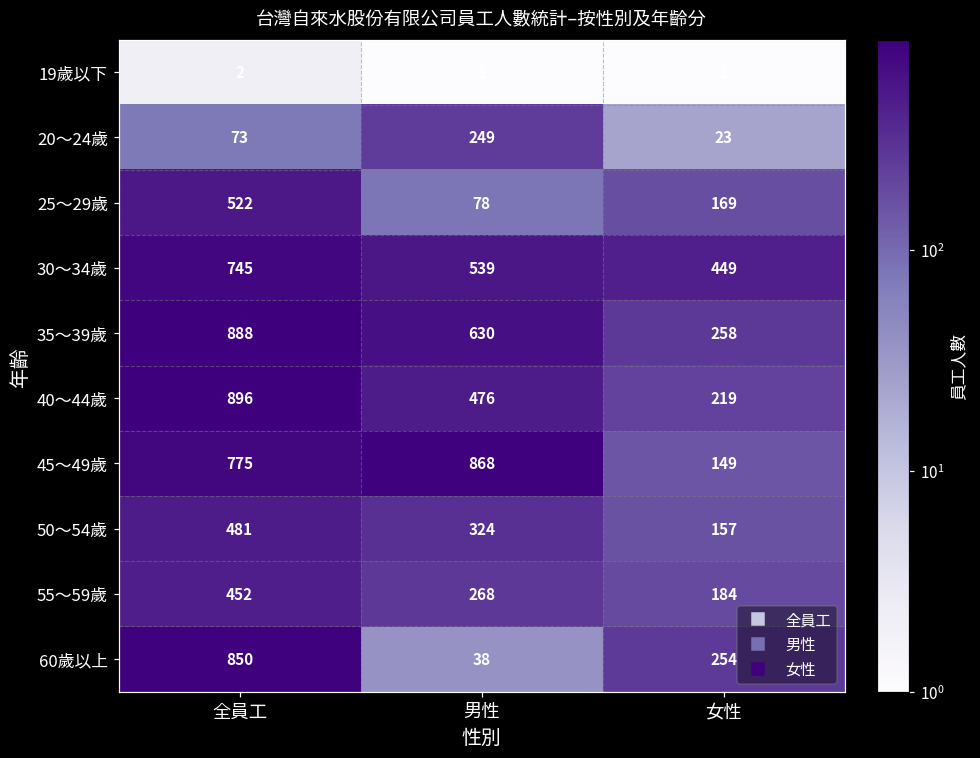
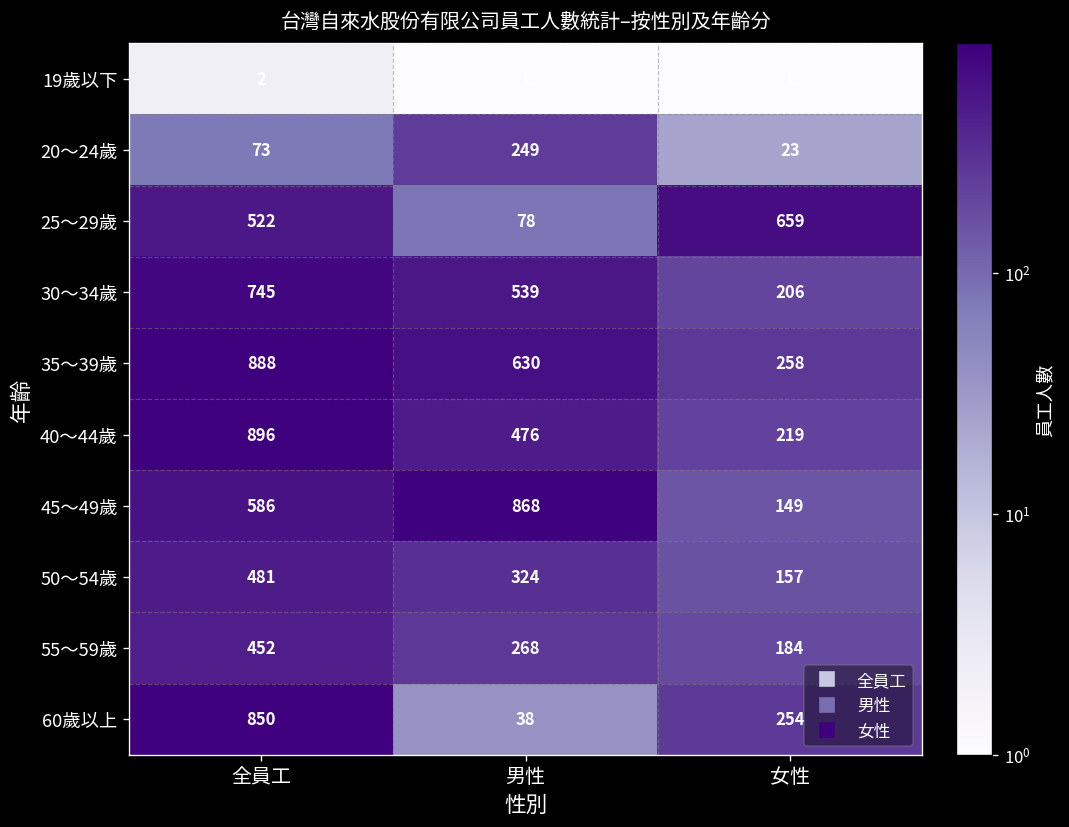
  {
    "20～24歲": {
      "全員工": 73,
      "男性": 249,
      "女性": 23
    },
    "25～29歲": {
      "全員工": 522,
      "男性": 78,
-     "女性": 169
+     "女性": 659
    },
    "30～34歲": {
      "全員工": 745,
      "男性": 539,
-     "女性": 449
+     "女性": 206
    },
    "35～39歲": {
      "全員工": 888,
      "男性": 630,
      "女性": 258
    },
    "40～44歲": {
      "全員工": 896,
      "男性": 476,
      "女性": 219
    },
    "45～49歲": {
-     "全員工": 775,
+     "全員工": 586,
      "男性": 868,
      "女性": 149
    },
    "50～54歲": {
      "全員工": 481,
      "男性": 324,
      "女性": 157
    },
    "55～59歲": {
      "全員工": 452,
      "男性": 268,
      "女性": 184
    },
    "60歲以上": {
      "全員工": 850,
      "男性": 38
    }
  }
